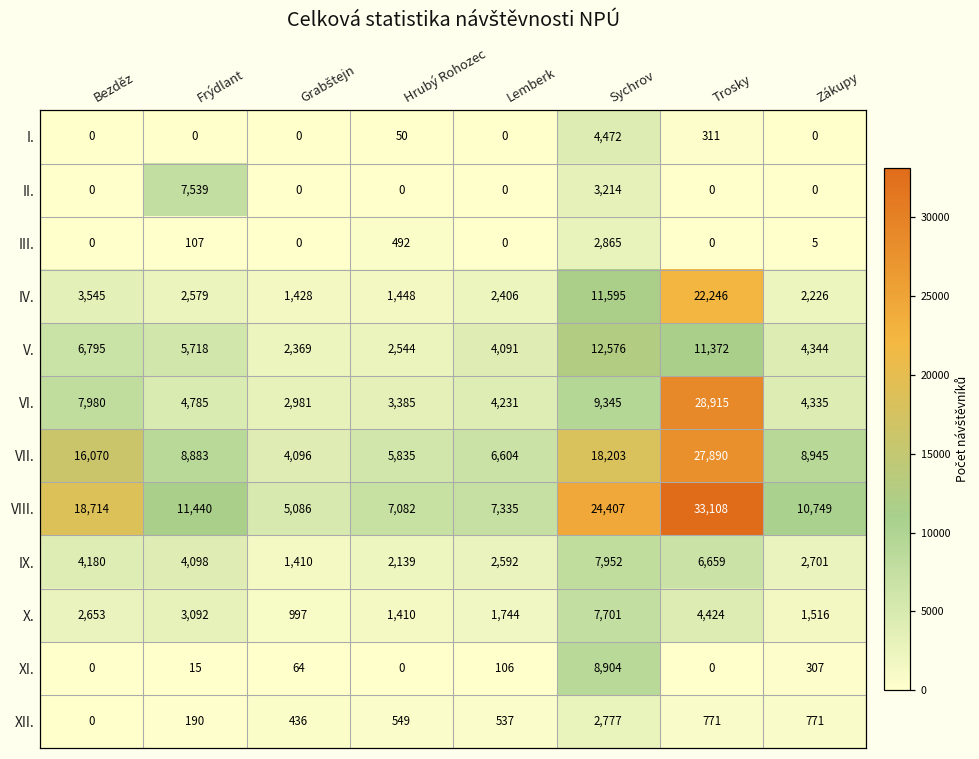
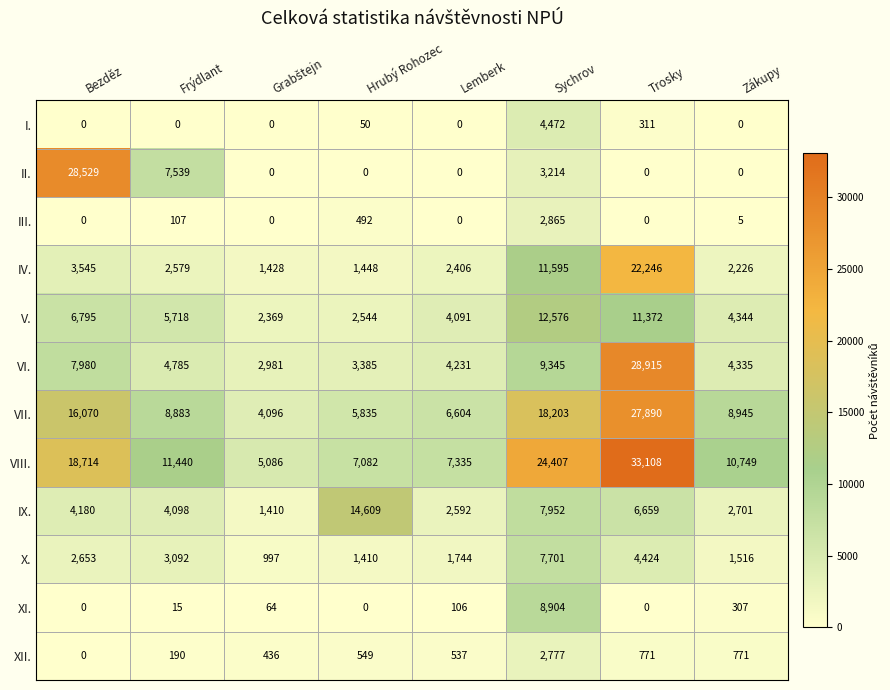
  {
    "I.": {
      "Bezděz": "0",
      "Frýdlant": "0",
      "Grabštejn": "0",
      "Hrubý Rohozec": "50",
      "Lemberk": "0",
      "Sychrov": "4,472",
      "Trosky": "311",
      "Zákupy": "0"
    },
    "II.": {
-     "Bezděz": "0",
+     "Bezděz": "28,529",
      "Frýdlant": "7,539",
      "Grabštejn": "0",
      "Hrubý Rohozec": "0",
      "Lemberk": "0",
      "Sychrov": "3,214",
      "Trosky": "0",
      "Zákupy": "0"
    },
    "III.": {
      "Bezděz": "0",
      "Frýdlant": "107",
      "Grabštejn": "0",
      "Hrubý Rohozec": "492",
      "Lemberk": "0",
      "Sychrov": "2,865",
      "Trosky": "0",
      "Zákupy": "5"
    },
    "IV.": {
      "Bezděz": "3,545",
      "Frýdlant": "2,579",
      "Grabštejn": "1,428",
      "Hrubý Rohozec": "1,448",
      "Lemberk": "2,406",
      "Sychrov": "11,595",
      "Trosky": "22,246",
      "Zákupy": "2,226"
    },
    "V.": {
      "Bezděz": "6,795",
      "Frýdlant": "5,718",
      "Grabštejn": "2,369",
      "Hrubý Rohozec": "2,544",
      "Lemberk": "4,091",
      "Sychrov": "12,576",
      "Trosky": "11,372",
      "Zákupy": "4,344"
    },
    "VI.": {
      "Bezděz": "7,980",
      "Frýdlant": "4,785",
      "Grabštejn": "2,981",
      "Hrubý Rohozec": "3,385",
      "Lemberk": "4,231",
      "Sychrov": "9,345",
      "Trosky": "28,915",
      "Zákupy": "4,335"
    },
    "VII.": {
      "Bezděz": "16,070",
      "Frýdlant": "8,883",
      "Grabštejn": "4,096",
      "Hrubý Rohozec": "5,835",
      "Lemberk": "6,604",
      "Sychrov": "18,203",
      "Trosky": "27,890",
      "Zákupy": "8,945"
    },
    "VIII.": {
      "Bezděz": "18,714",
      "Frýdlant": "11,440",
      "Grabštejn": "5,086",
      "Hrubý Rohozec": "7,082",
      "Lemberk": "7,335",
      "Sychrov": "24,407",
      "Trosky": "33,108",
      "Zákupy": "10,749"
    },
    "IX.": {
      "Bezděz": "4,180",
      "Frýdlant": "4,098",
      "Grabštejn": "1,410",
-     "Hrubý Rohozec": "2,139",
+     "Hrubý Rohozec": "14,609",
      "Lemberk": "2,592",
      "Sychrov": "7,952",
      "Trosky": "6,659",
      "Zákupy": "2,701"
    },
    "X.": {
      "Bezděz": "2,653",
      "Frýdlant": "3,092",
      "Grabštejn": "997",
      "Hrubý Rohozec": "1,410",
      "Lemberk": "1,744",
      "Sychrov": "7,701",
      "Trosky": "4,424",
      "Zákupy": "1,516"
    },
    "XI.": {
      "Bezděz": "0",
      "Frýdlant": "15",
      "Grabštejn": "64",
      "Hrubý Rohozec": "0",
      "Lemberk": "106",
      "Sychrov": "8,904",
      "Trosky": "0",
      "Zákupy": "307"
    },
    "XII.": {
      "Bezděz": "0",
      "Frýdlant": "190",
      "Grabštejn": "436",
      "Hrubý Rohozec": "549",
      "Lemberk": "537",
      "Sychrov": "2,777",
      "Trosky": "771",
      "Zákupy": "771"
    }
  }
